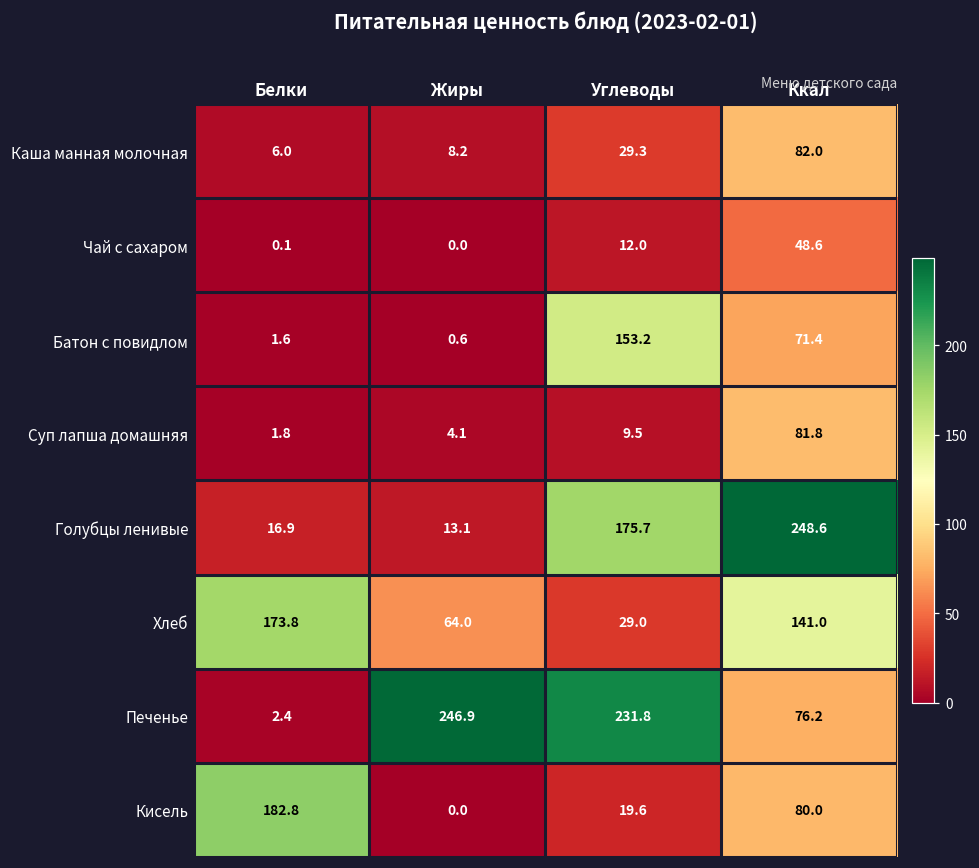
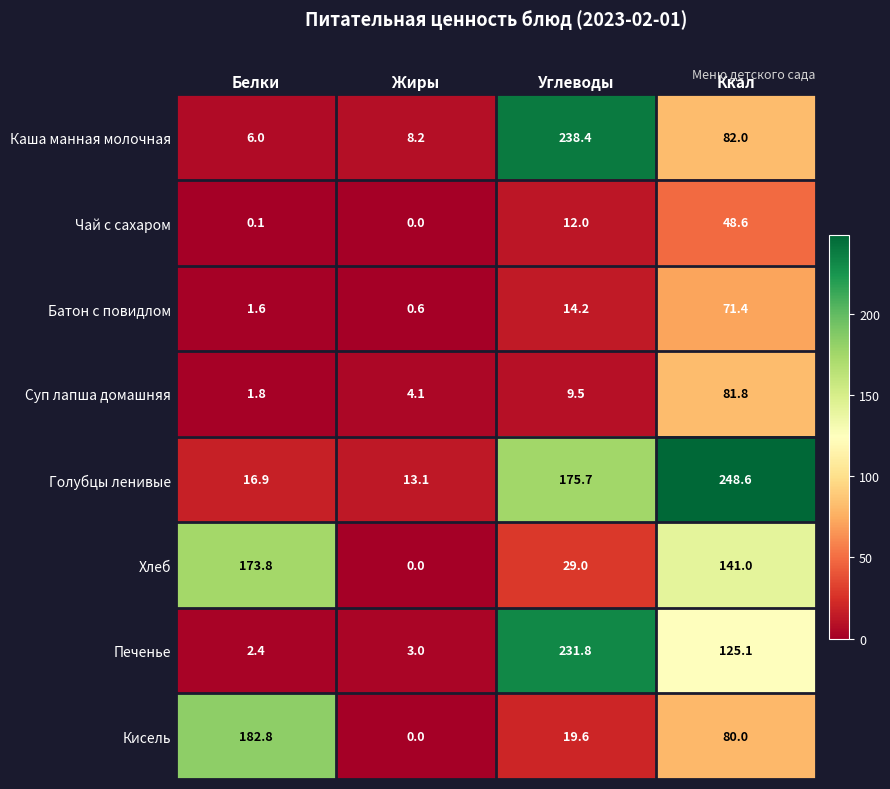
  {
    "Каша манная молочная": {
      "Белки": 6.0,
      "Жиры": 8.2,
-     "Углеводы": 29.3,
+     "Углеводы": 238.4,
      "Ккал": 82.0
    },
    "Чай с сахаром": {
      "Белки": 0.1,
      "Жиры": 0.0,
      "Углеводы": 12.0,
      "Ккал": 48.6
    },
    "Батон с повидлом": {
      "Белки": 1.6,
      "Жиры": 0.6,
-     "Углеводы": 153.2,
+     "Углеводы": 14.2,
      "Ккал": 71.4
    },
    "Суп лапша домашняя": {
      "Белки": 1.8,
      "Жиры": 4.1,
      "Углеводы": 9.5,
      "Ккал": 81.8
    },
    "Голубцы ленивые": {
      "Белки": 16.9,
      "Жиры": 13.1,
      "Углеводы": 175.7,
      "Ккал": 248.6
    },
    "Хлеб": {
      "Белки": 173.8,
-     "Жиры": 64.0,
+     "Жиры": 0.0,
      "Углеводы": 29.0,
      "Ккал": 141.0
    },
    "Печенье": {
      "Белки": 2.4,
-     "Жиры": 246.9,
+     "Жиры": 3.0,
      "Углеводы": 231.8,
-     "Ккал": 76.2
+     "Ккал": 125.1
    },
    "Кисель": {
      "Белки": 182.8,
      "Жиры": 0.0,
      "Углеводы": 19.6,
      "Ккал": 80.0
    }
  }
